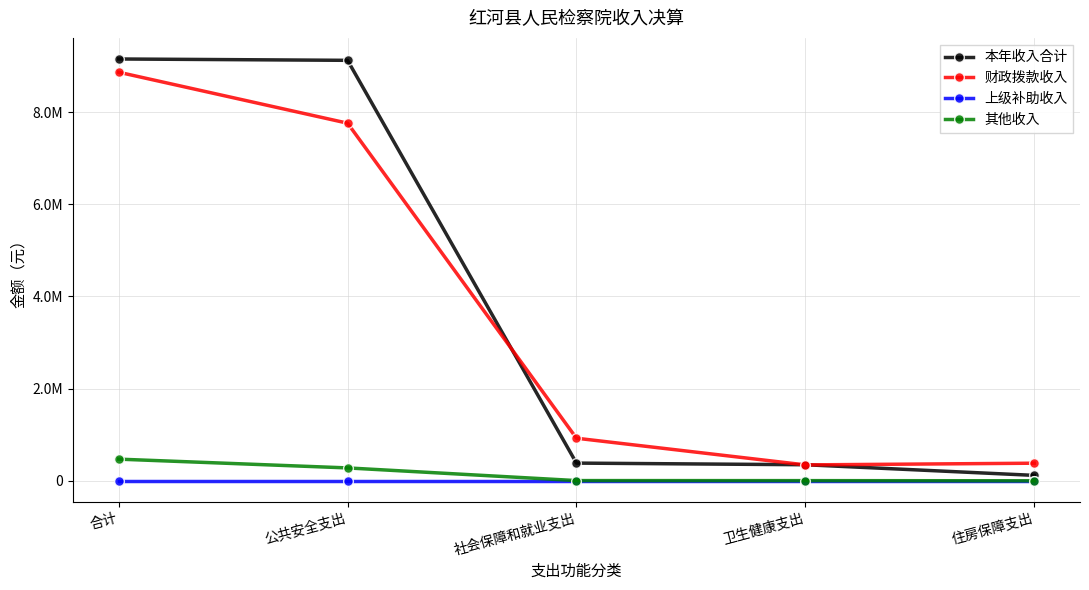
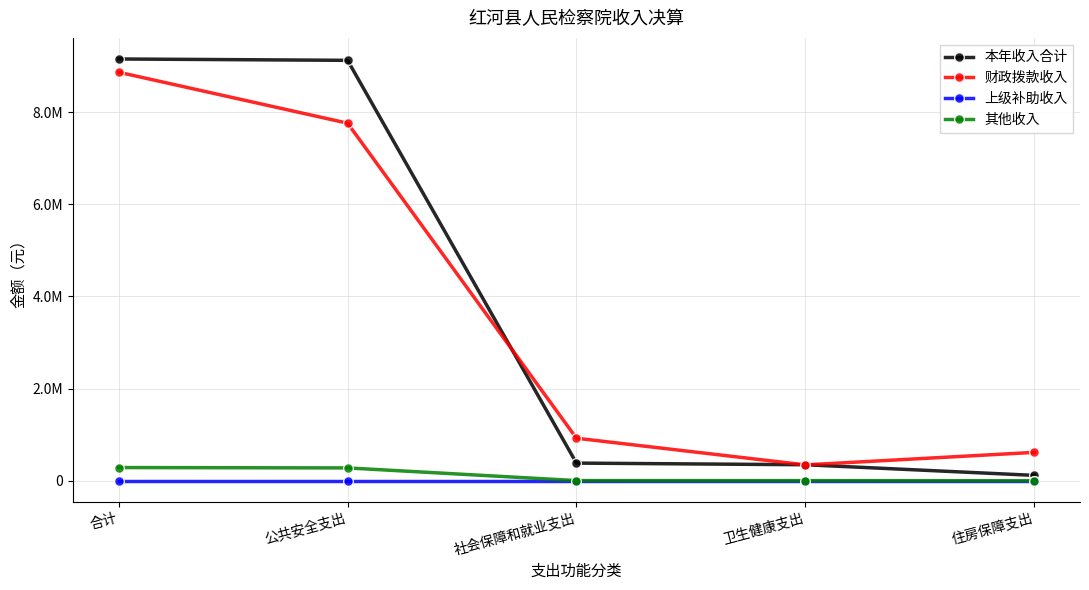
  {
    "本年收入合计": {
      "合计": 9200000,
      "公共安全支出": 9100000,
      "社会保障和就业支出": 400000,
      "住房保障支出": 100000
    },
    "财政拨款收入": {
      "合计": 8900000,
      "公共安全支出": 7800000,
      "社会保障和就业支出": 900000,
-     "住房保障支出": 400000
+     "住房保障支出": 600000
    },
    "上级补助收入": {
      "合计": 0,
      "公共安全支出": 0
    },
    "其他收入": {
-     "合计": 500000,
+     "合计": 300000,
      "公共安全支出": 300000
    }
  }
